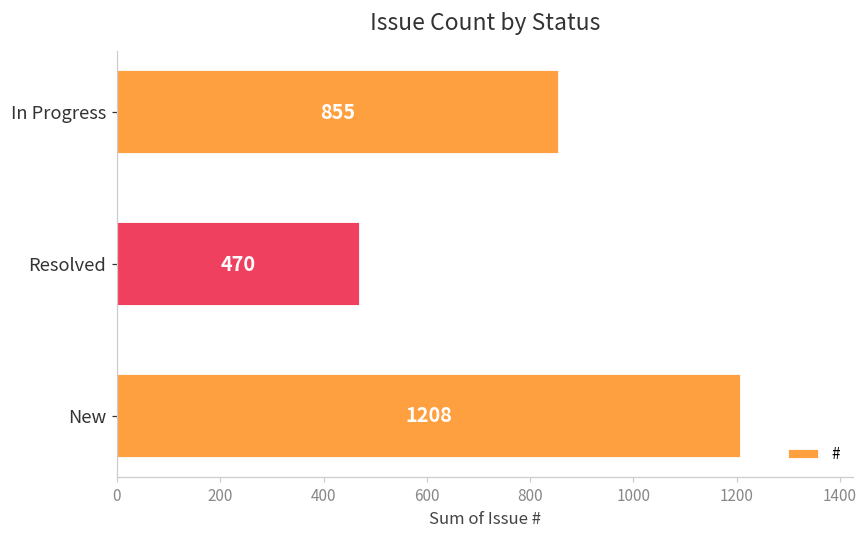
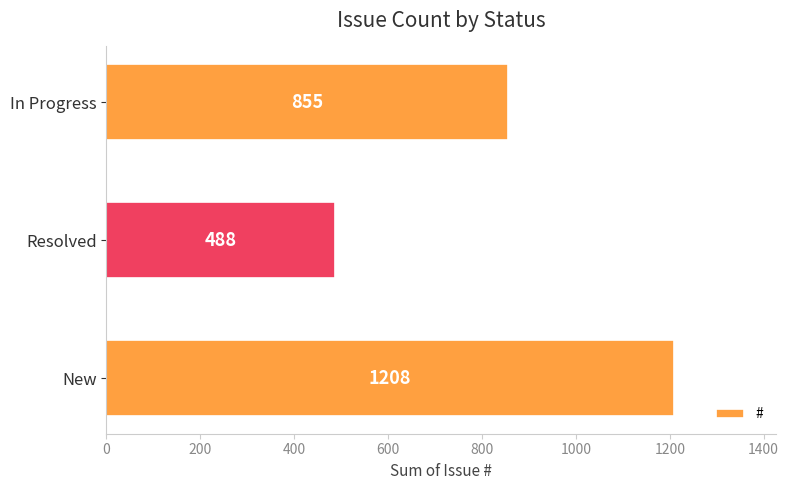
  {
    "In Progress": 855,
-   "Resolved": 470,
+   "Resolved": 488,
    "New": 1208
  }
